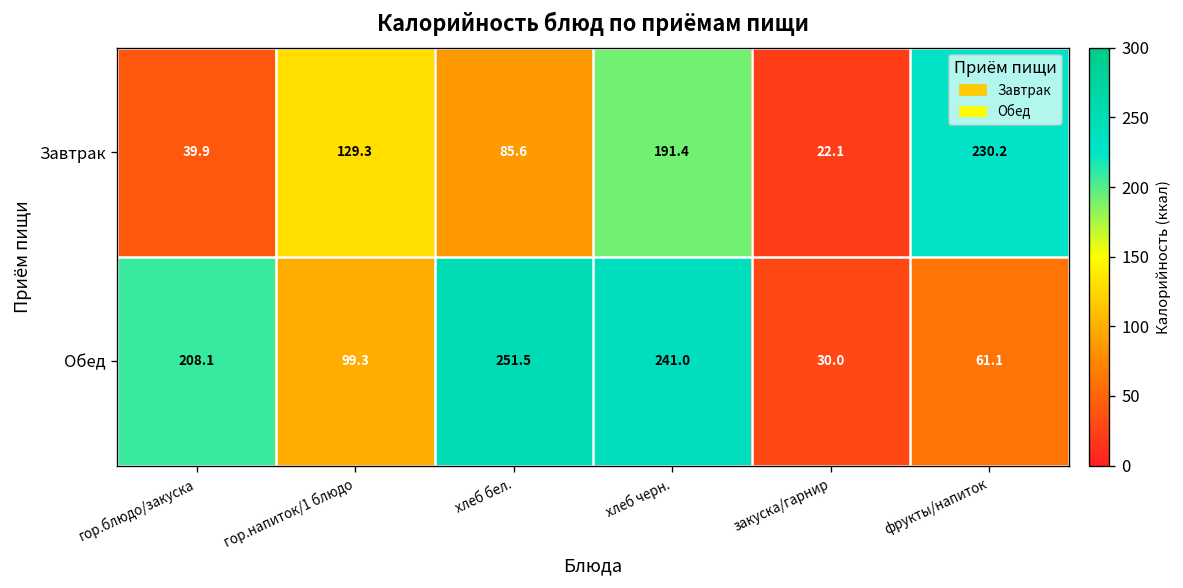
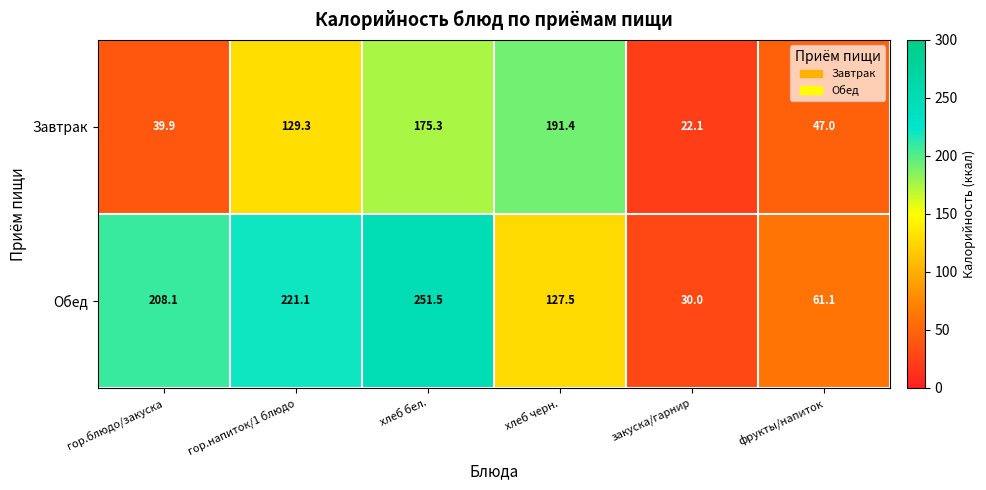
  {
    "Завтрак": {
      "гор.блюдо/закуска": 39.9,
      "гор.напиток/1 блюдо": 129.3,
-     "хлеб бел.": 85.6,
+     "хлеб бел.": 175.3,
      "хлеб черн.": 191.4,
      "закуска/гарнир": 22.1,
-     "фрукты/напиток": 230.2
+     "фрукты/напиток": 47.0
    },
    "Обед": {
      "гор.блюдо/закуска": 208.1,
-     "гор.напиток/1 блюдо": 99.3,
+     "гор.напиток/1 блюдо": 221.1,
      "хлеб бел.": 251.5,
-     "хлеб черн.": 241.0,
+     "хлеб черн.": 127.5,
      "закуска/гарнир": 30.0,
      "фрукты/напиток": 61.1
    }
  }
